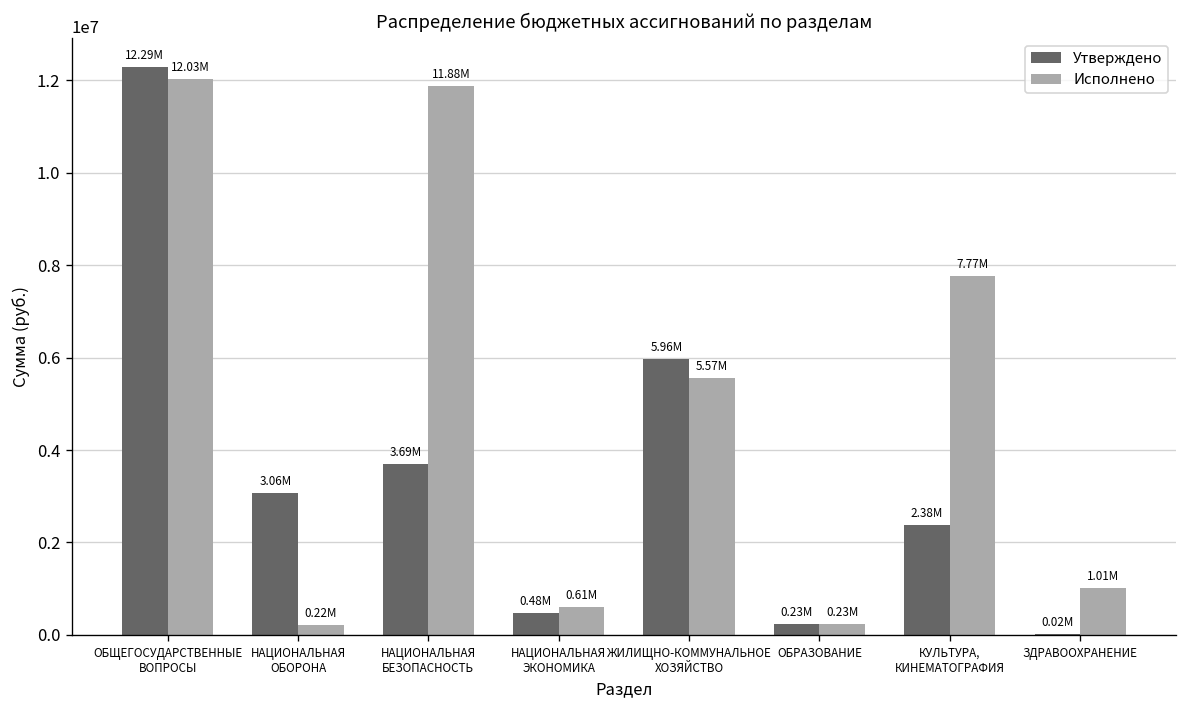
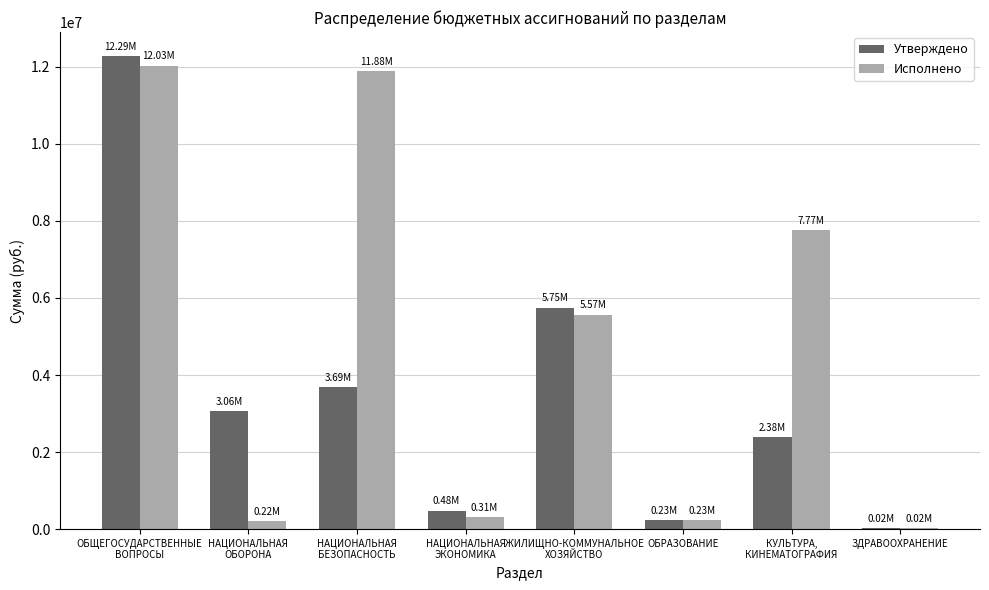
  {
    "Утверждено": {
      "ОБЩЕГОСУДАРСТВЕННЫЕ ВОПРОСЫ": "12.29M",
      "НАЦИОНАЛЬНАЯ ОБОРОНА": "3.06M",
      "НАЦИОНАЛЬНАЯ БЕЗОПАСНОСТЬ": "3.69M",
      "НАЦИОНАЛЬНАЯ ЭКОНОМИКА": "0.48M",
-     "ЖИЛИЩНО-КОММУНАЛЬНОЕ ХОЗЯЙСТВО": "5.96M",
+     "ЖИЛИЩНО-КОММУНАЛЬНОЕ ХОЗЯЙСТВО": "5.75M",
      "ОБРАЗОВАНИЕ": "0.23M",
      "КУЛЬТУРА, КИНЕМАТОГРАФИЯ": "2.38M",
      "ЗДРАВООХРАНЕНИЕ": "0.02M"
    },
    "Исполнено": {
      "ОБЩЕГОСУДАРСТВЕННЫЕ ВОПРОСЫ": "12.03M",
      "НАЦИОНАЛЬНАЯ ОБОРОНА": "0.22M",
      "НАЦИОНАЛЬНАЯ БЕЗОПАСНОСТЬ": "11.88M",
-     "НАЦИОНАЛЬНАЯ ЭКОНОМИКА": "0.61M",
+     "НАЦИОНАЛЬНАЯ ЭКОНОМИКА": "0.31M",
      "ЖИЛИЩНО-КОММУНАЛЬНОЕ ХОЗЯЙСТВО": "5.57M",
      "ОБРАЗОВАНИЕ": "0.23M",
      "КУЛЬТУРА, КИНЕМАТОГРАФИЯ": "7.77M",
-     "ЗДРАВООХРАНЕНИЕ": "1.01M"
+     "ЗДРАВООХРАНЕНИЕ": "0.02M"
    }
  }
